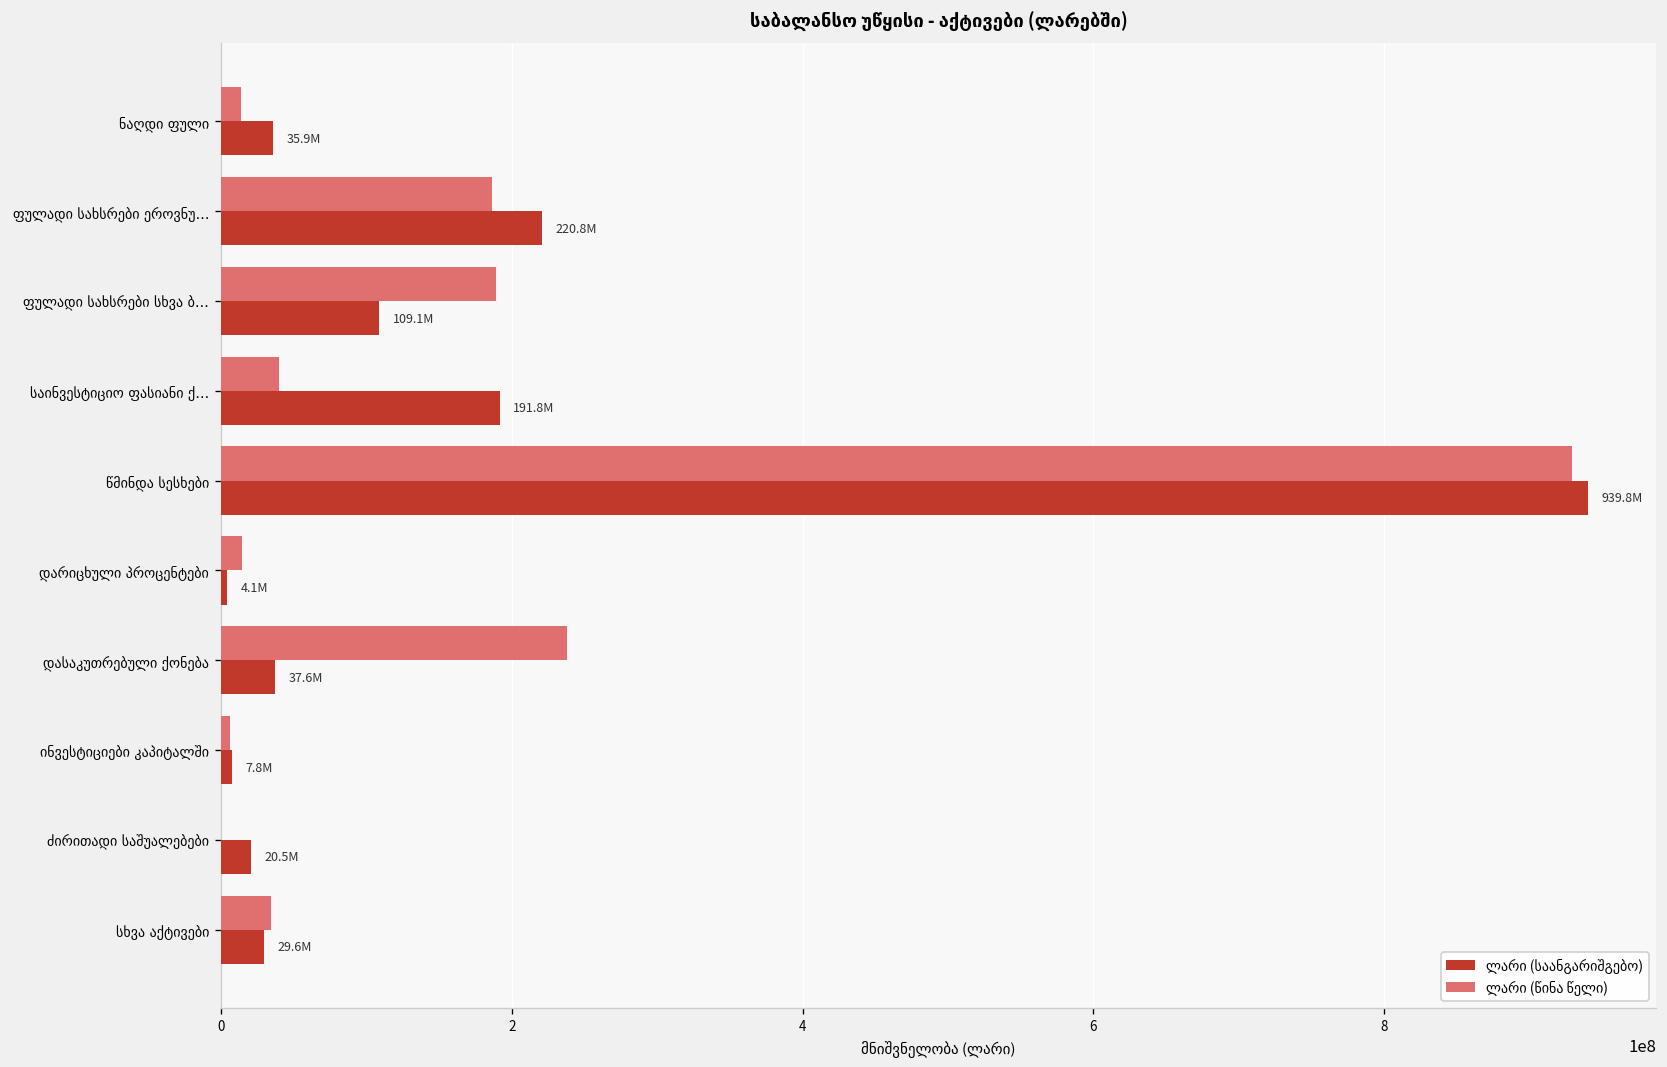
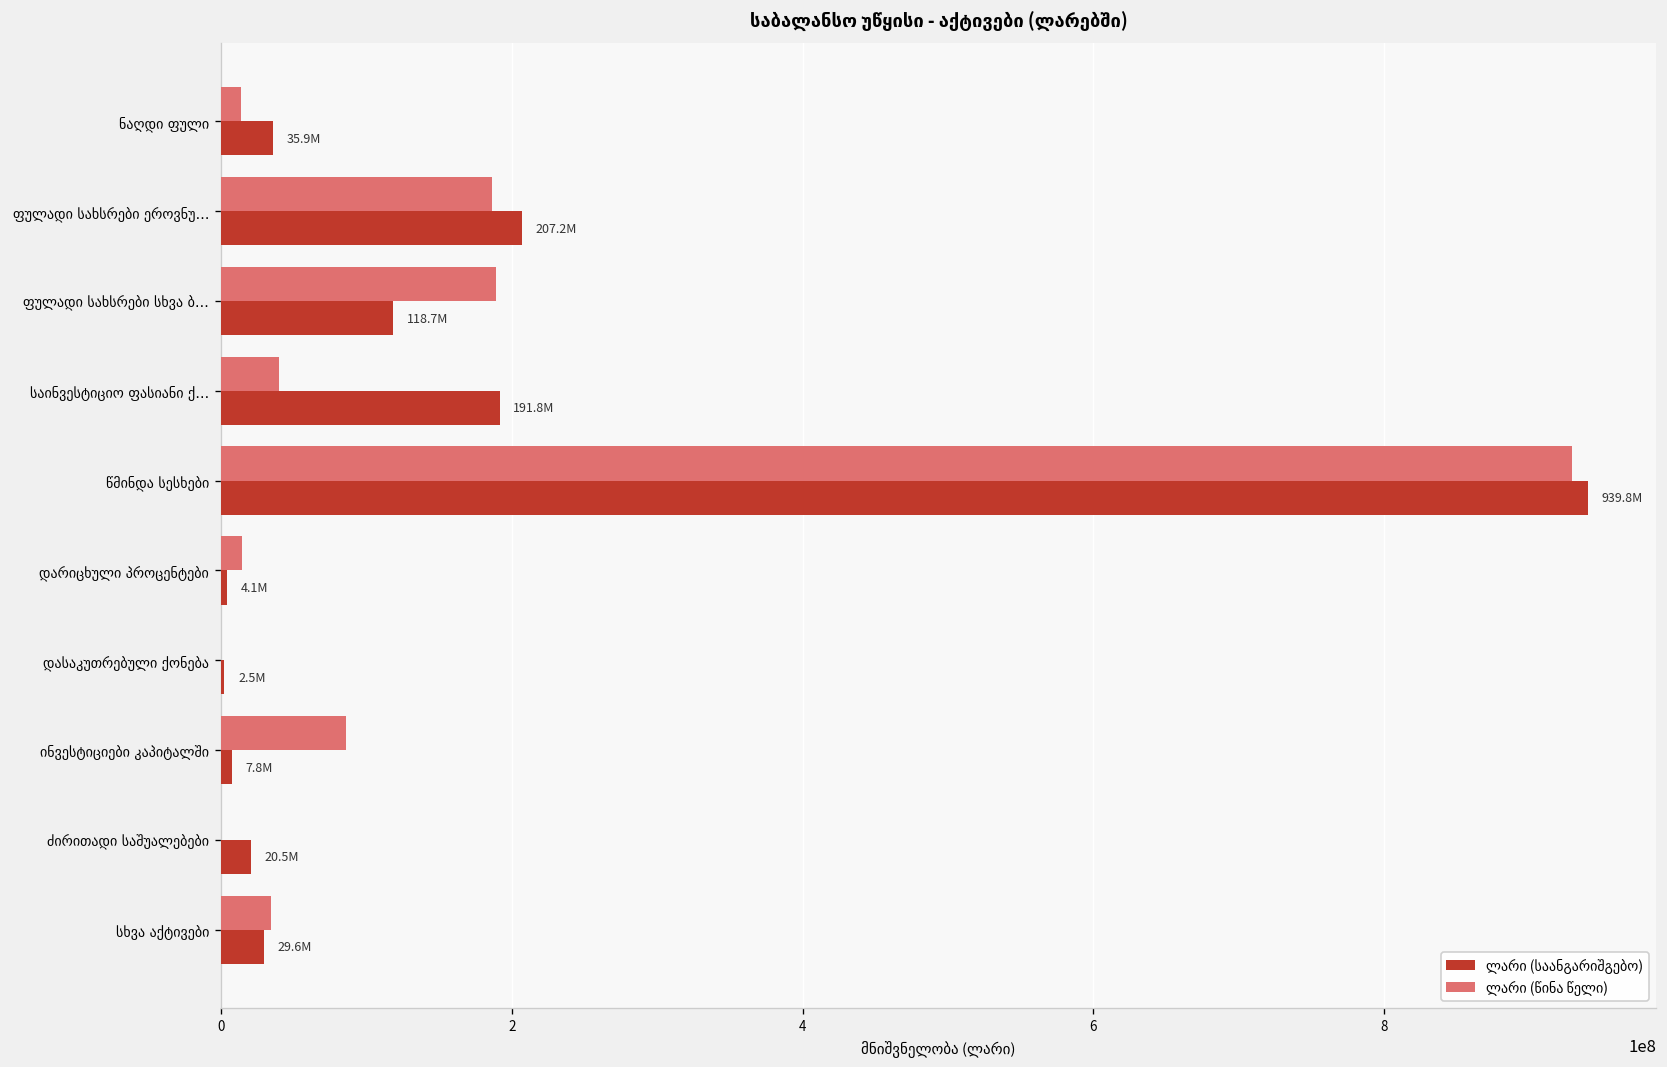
  {
    "ლარი (საანგარიშგებო)": {
      "ნაღდი ფული": "35.9M",
-     "ფულადი სახსრები ეროვნუ…": "220.8M",
-     "ფულადი სახსრები სხვა ბ…": "109.1M",
+     "ფულადი სახსრები ეროვნუ…": "207.2M",
+     "ფულადი სახსრები სხვა ბ…": "118.7M",
      "საინვესტიციო ფასიანი ქ…": "191.8M",
      "წმინდა სესხები": "939.8M",
      "დარიცხული პროცენტები": "4.1M",
-     "დასაკუთრებული ქონება": "37.6M",
+     "დასაკუთრებული ქონება": "2.5M",
      "ინვესტიციები კაპიტალში": "7.8M",
      "ძირითადი საშუალებები": "20.5M",
      "სხვა აქტივები": "29.6M"
    },
    "ლარი (წინა წელი)": {
      "ნაღდი ფული": "14000000",
      "ფულადი სახსრები ეროვნუ…": "186000000",
      "ფულადი სახსრები სხვა ბ…": "189000000",
      "საინვესტიციო ფასიანი ქ…": "40000000",
      "წმინდა სესხები": "929000000",
      "დარიცხული პროცენტები": "15000000",
-     "დასაკუთრებული ქონება": "238000000",
-     "ინვესტიციები კაპიტალში": "6000000",
+     "დასაკუთრებული ქონება": "0",
+     "ინვესტიციები კაპიტალში": "86000000",
      "ძირითადი საშუალებები": "0",
      "სხვა აქტივები": "34000000"
    }
  }
